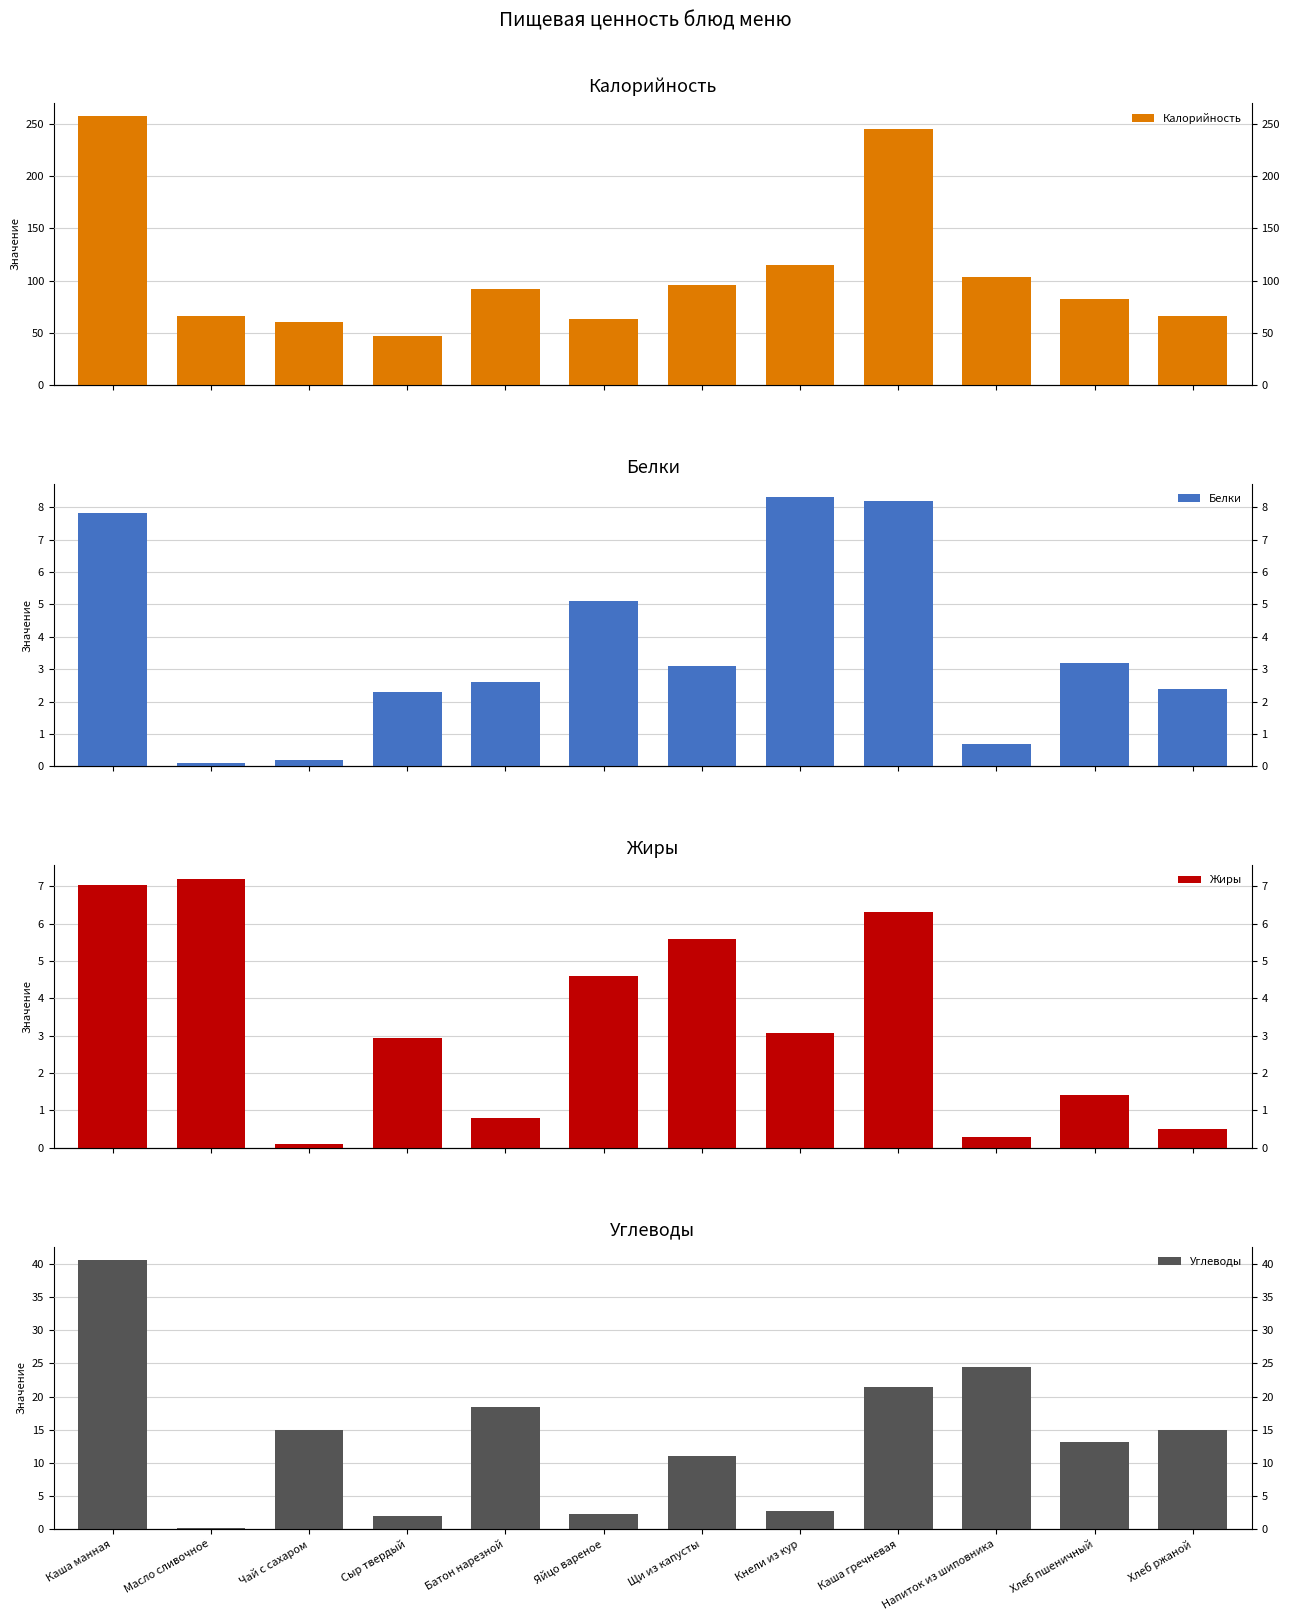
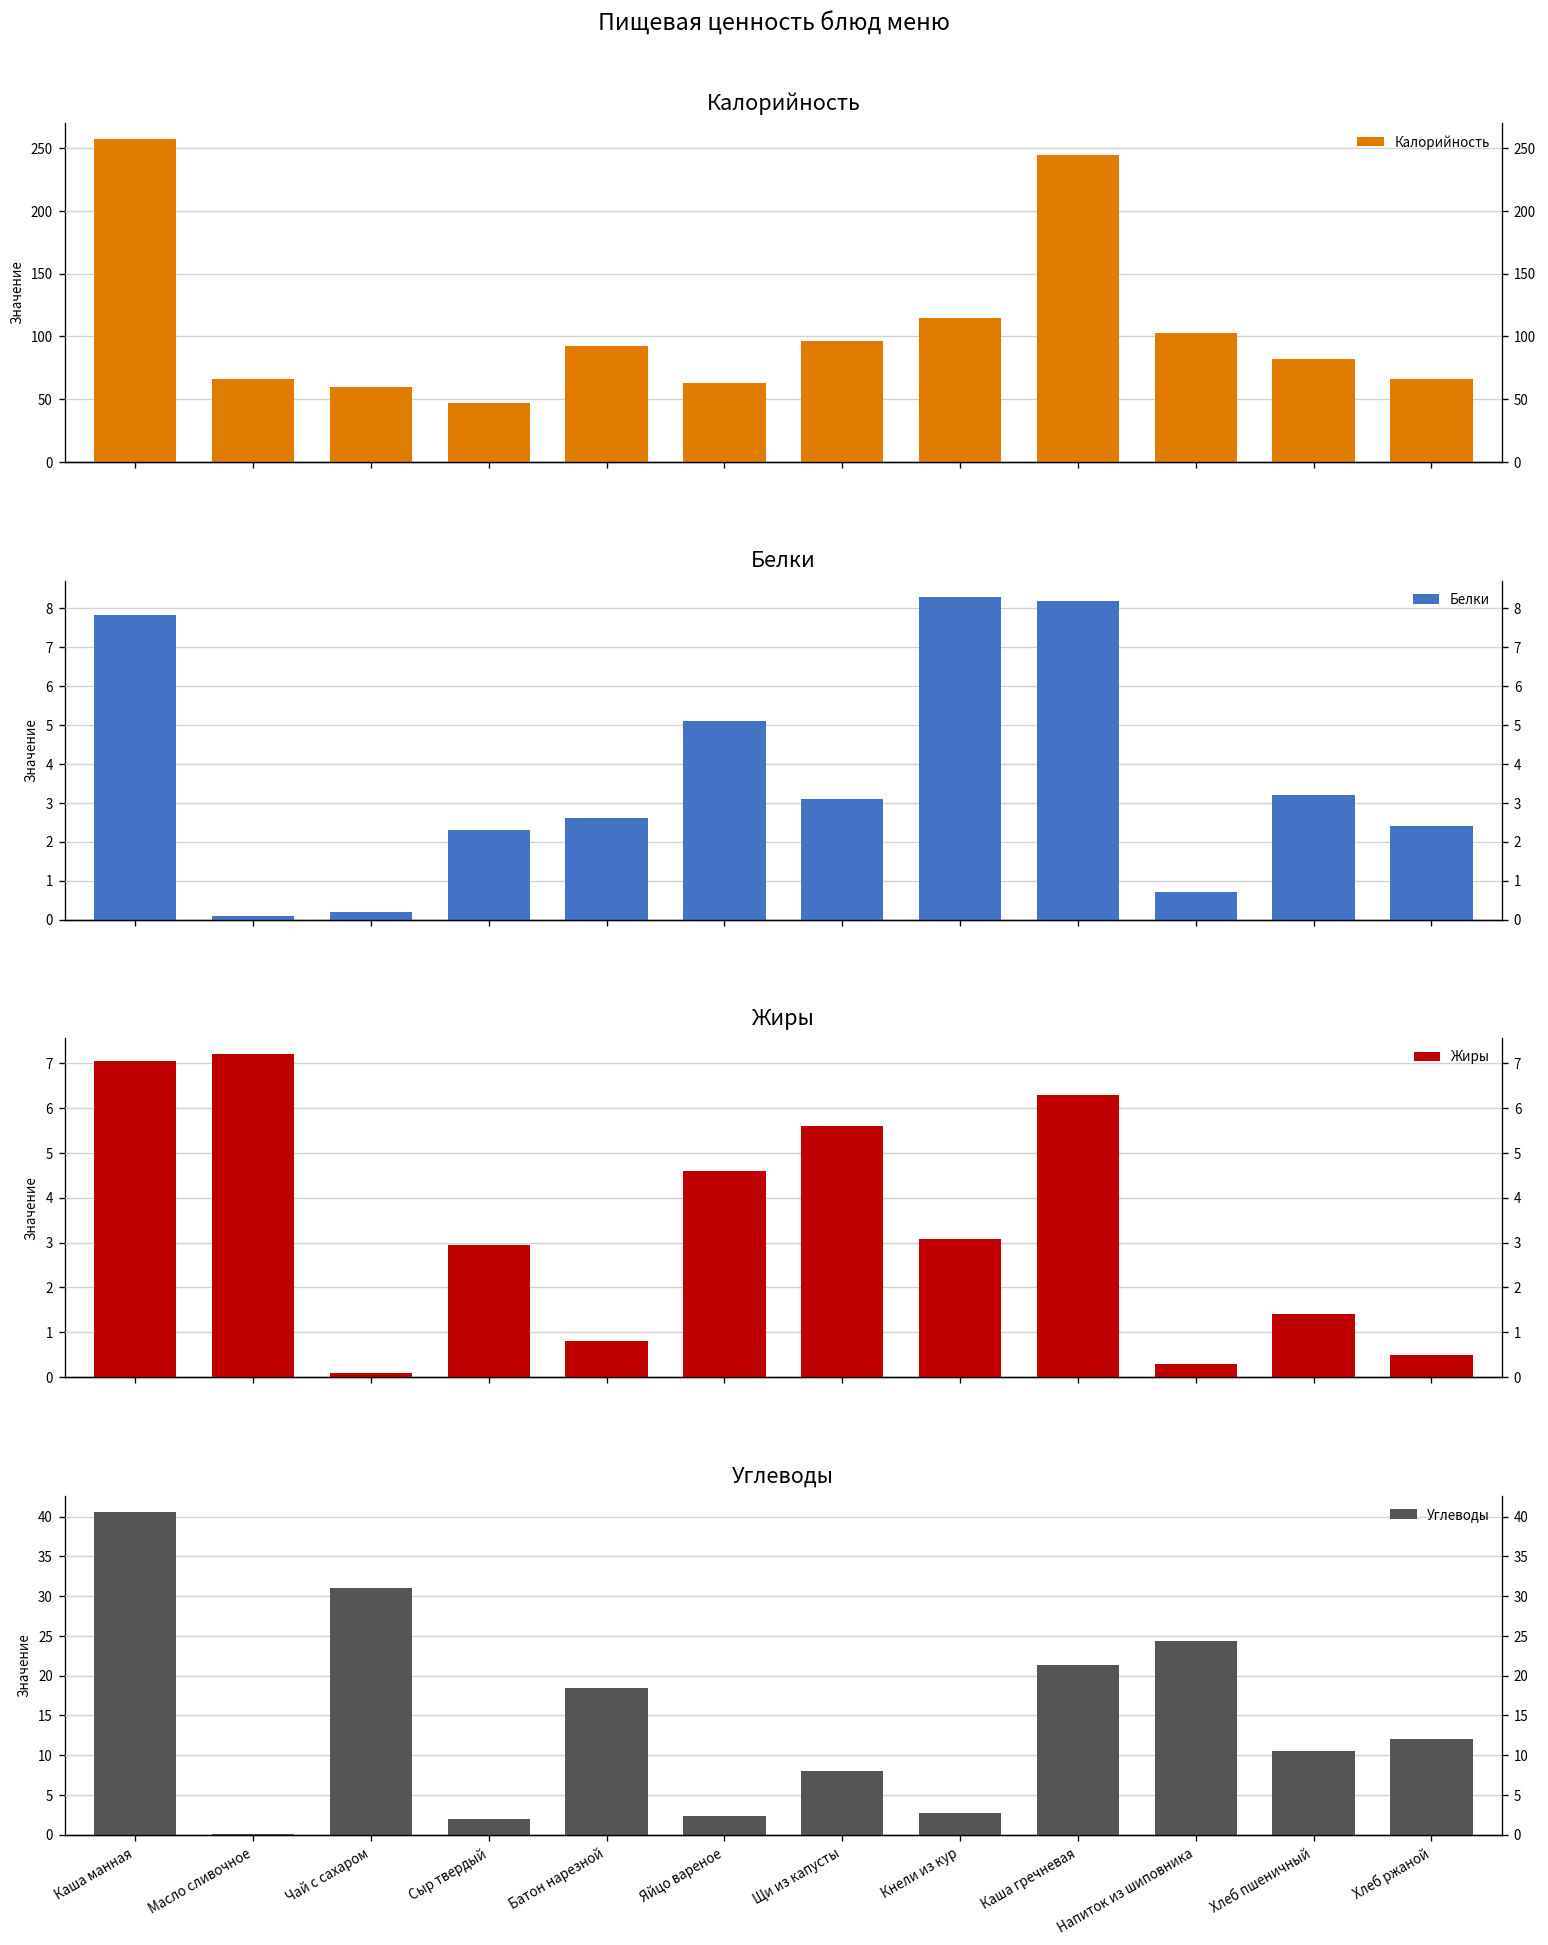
  {
    "Углеводы": {
      "Каша манная": 41,
-     "Чай с сахаром": 15,
+     "Чай с сахаром": 31,
      "Сыр твердый": 2,
      "Батон нарезной": 18,
      "Яйцо вареное": 2,
-     "Щи из капусты": 11,
+     "Щи из капусты": 8,
      "Кнели из кур": 3,
      "Каша гречневая": 21,
      "Напиток из шиповника": 24,
-     "Хлеб пшеничный": 13,
-     "Хлеб ржаной": 15
+     "Хлеб пшеничный": 11,
+     "Хлеб ржаной": 12
    }
  }
